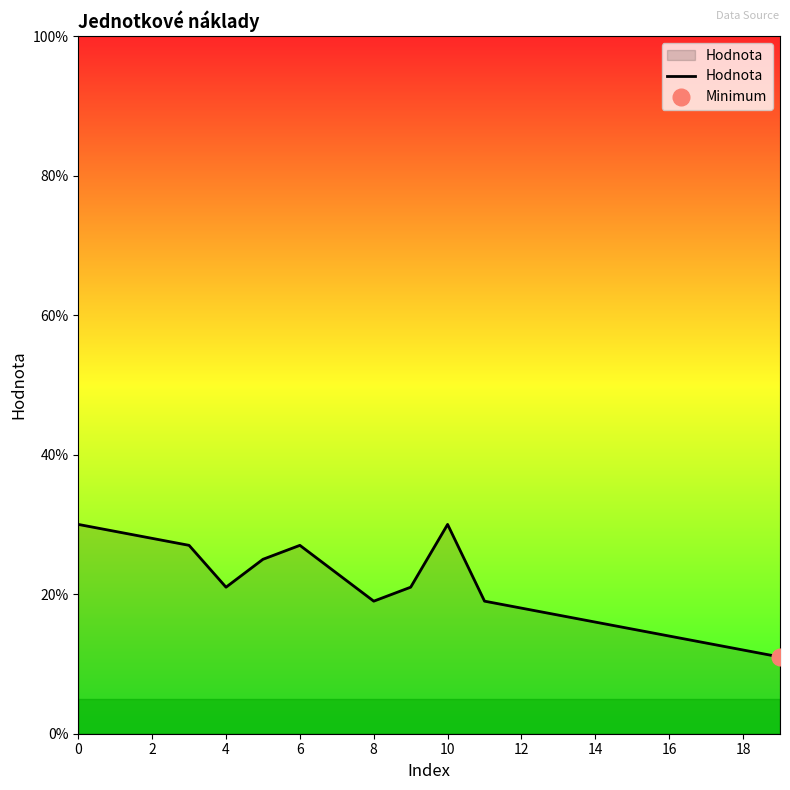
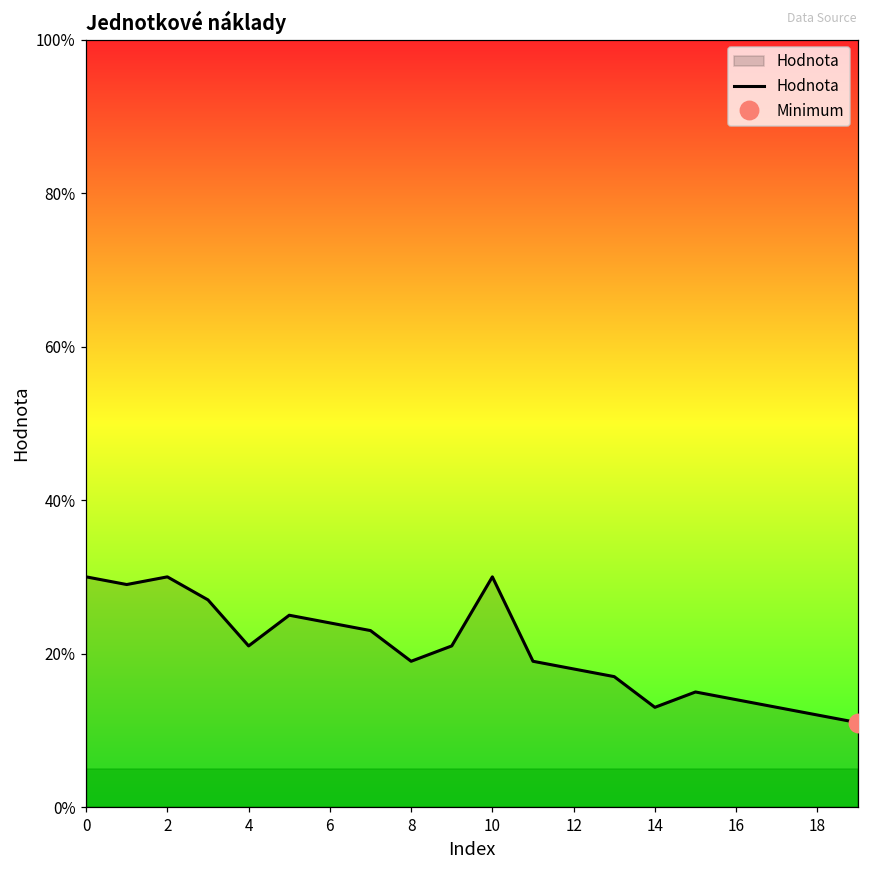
  {
    "Hodnota": {
      "0": "30%",
-     "2": "28%",
+     "2": "30%",
      "4": "21%",
-     "6": "27%",
+     "6": "24%",
      "8": "19%",
      "10": "30%",
      "12": "18%",
-     "14": "16%",
+     "14": "13%",
      "16": "14%",
      "18": "12%"
    }
  }
